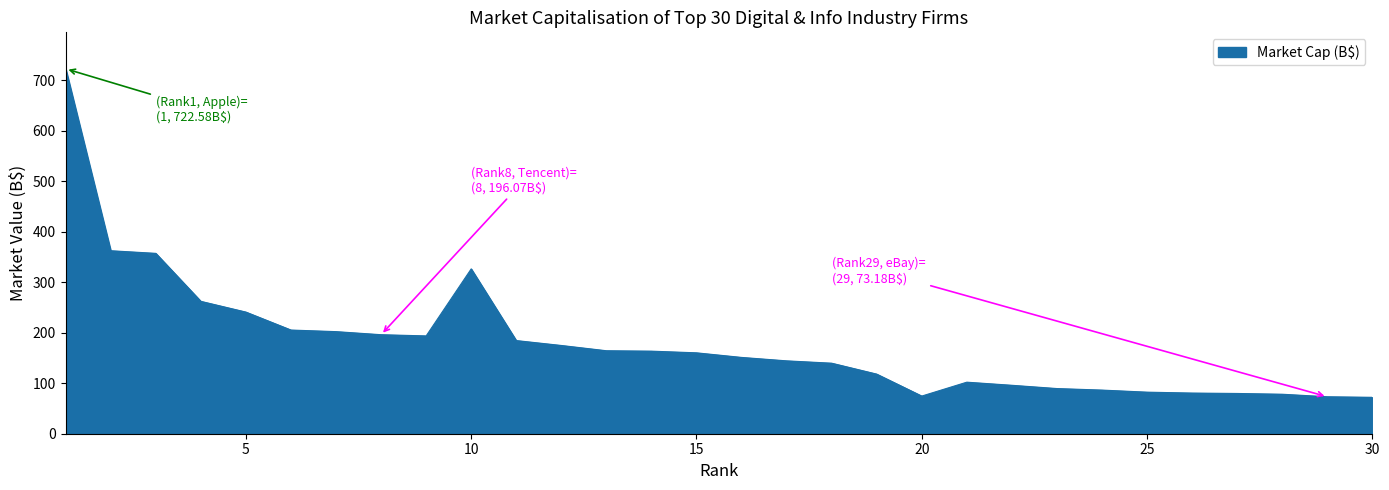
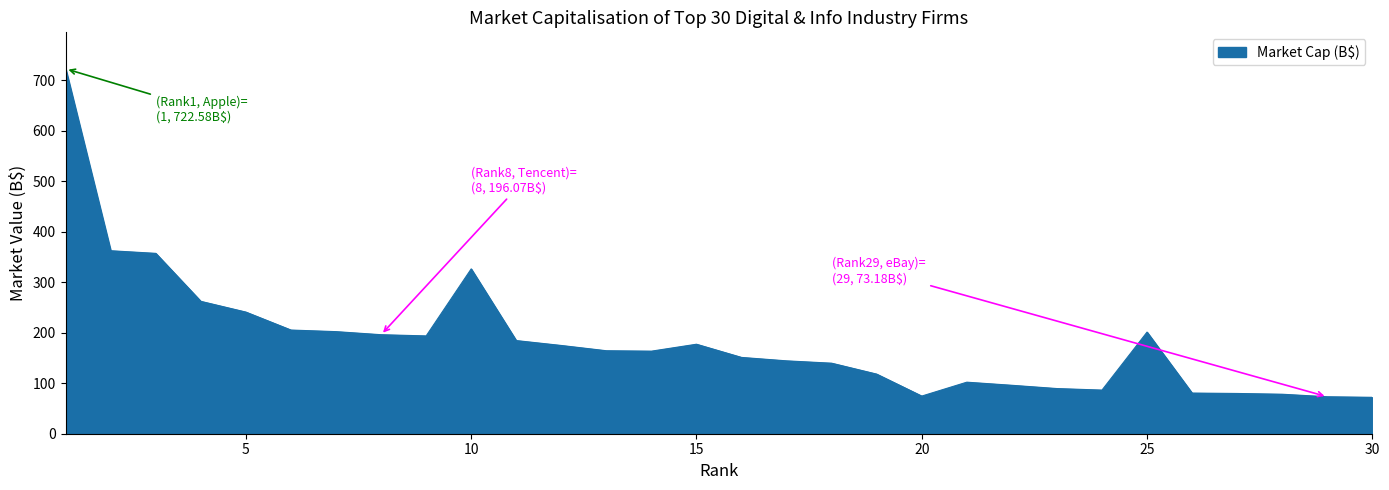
  {
    "5": 240,
-   "15": 160,
-   "25": 80,
+   "15": 180,
+   "25": 200,
    "30": 70
  }
